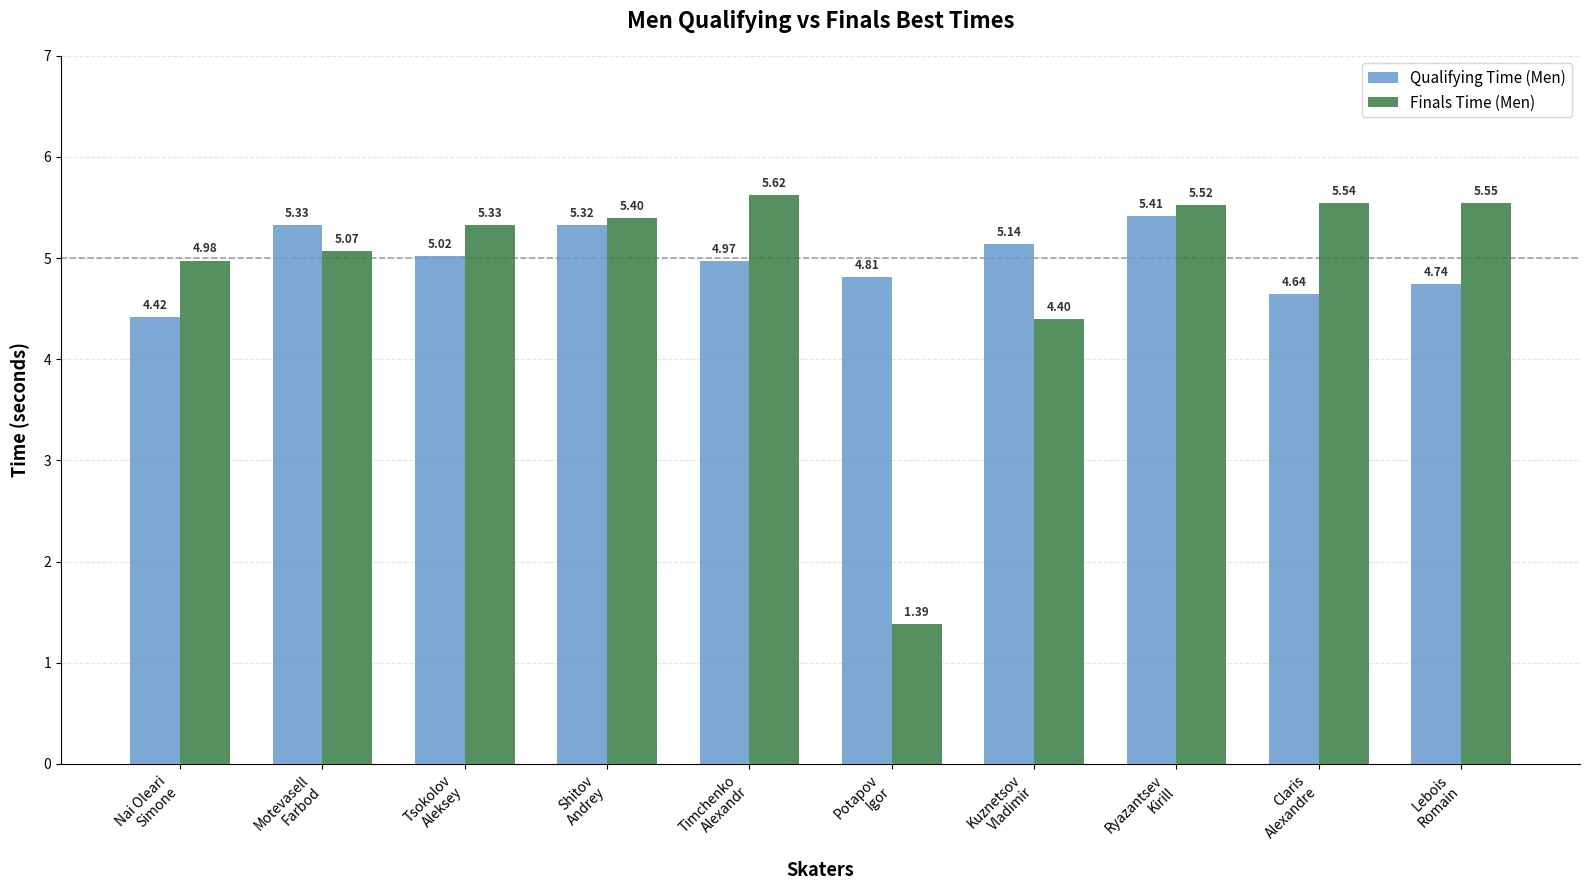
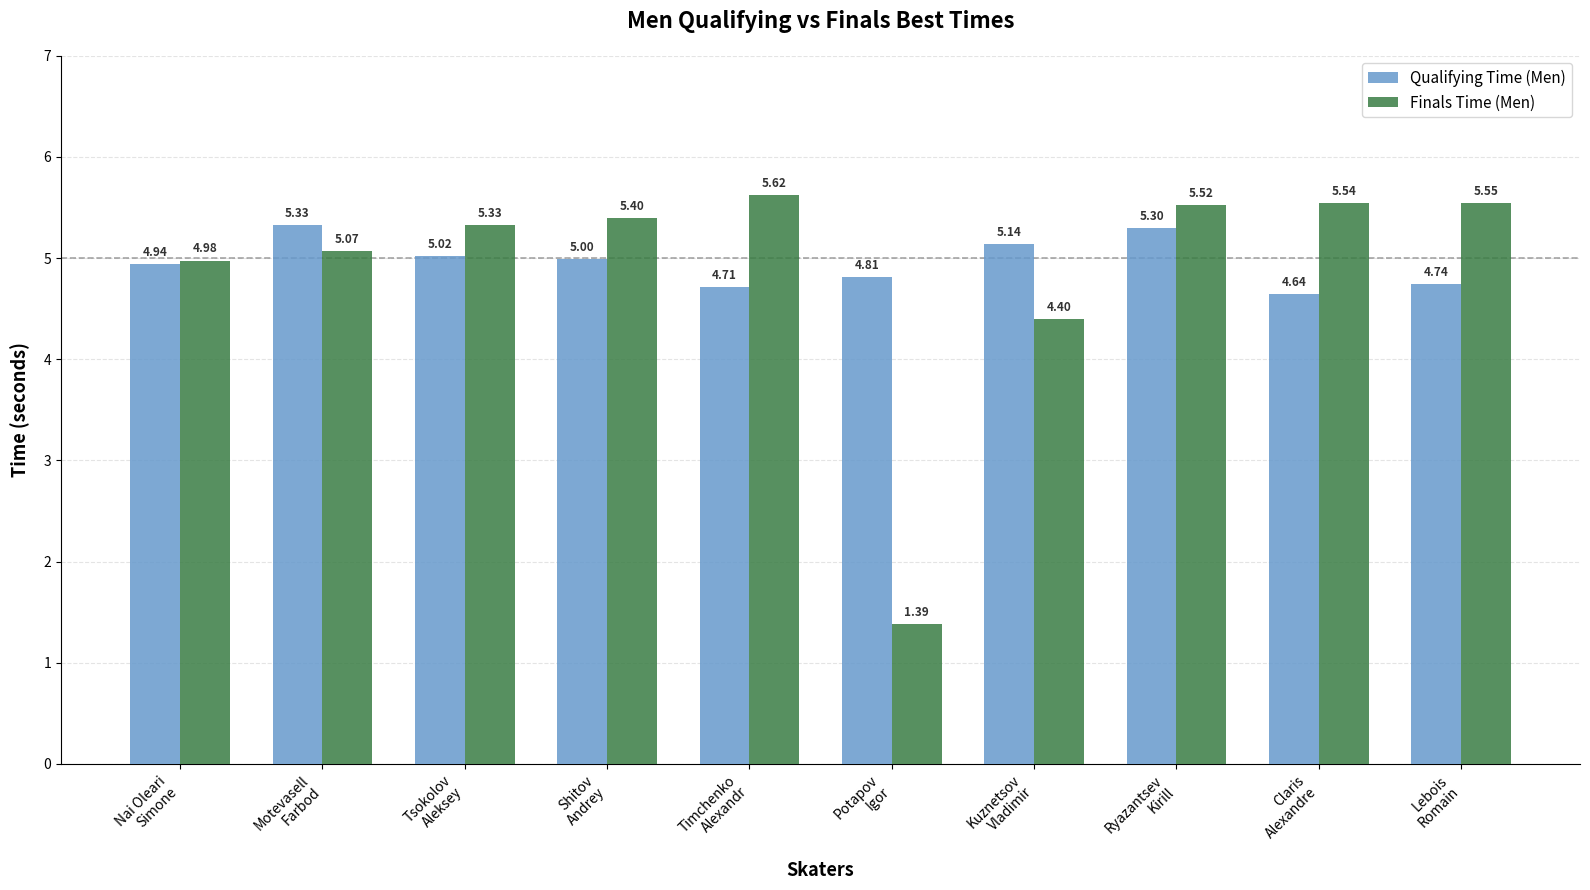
  {
    "Qualifying Time (Men)": {
-     "Nai Oleari Simone": 4.42,
+     "Nai Oleari Simone": 4.94,
      "Motevasell Farbod": 5.33,
      "Tsokolov Aleksey": 5.02,
-     "Shitov Andrey": 5.32,
-     "Timchenko Alexandr": 4.97,
+     "Shitov Andrey": 5.00,
+     "Timchenko Alexandr": 4.71,
      "Potapov Igor": 4.81,
      "Kuznetsov Vladimir": 5.14,
-     "Ryazantsev Kirill": 5.41,
+     "Ryazantsev Kirill": 5.30,
      "Claris Alexandre": 4.64,
      "Lebois Romain": 4.74
    },
    "Finals Time (Men)": {
      "Nai Oleari Simone": 4.98,
      "Motevasell Farbod": 5.07,
      "Tsokolov Aleksey": 5.33,
      "Shitov Andrey": 5.40,
      "Timchenko Alexandr": 5.62,
      "Potapov Igor": 1.39,
      "Kuznetsov Vladimir": 4.40,
      "Ryazantsev Kirill": 5.52,
      "Claris Alexandre": 5.54,
      "Lebois Romain": 5.55
    }
  }
